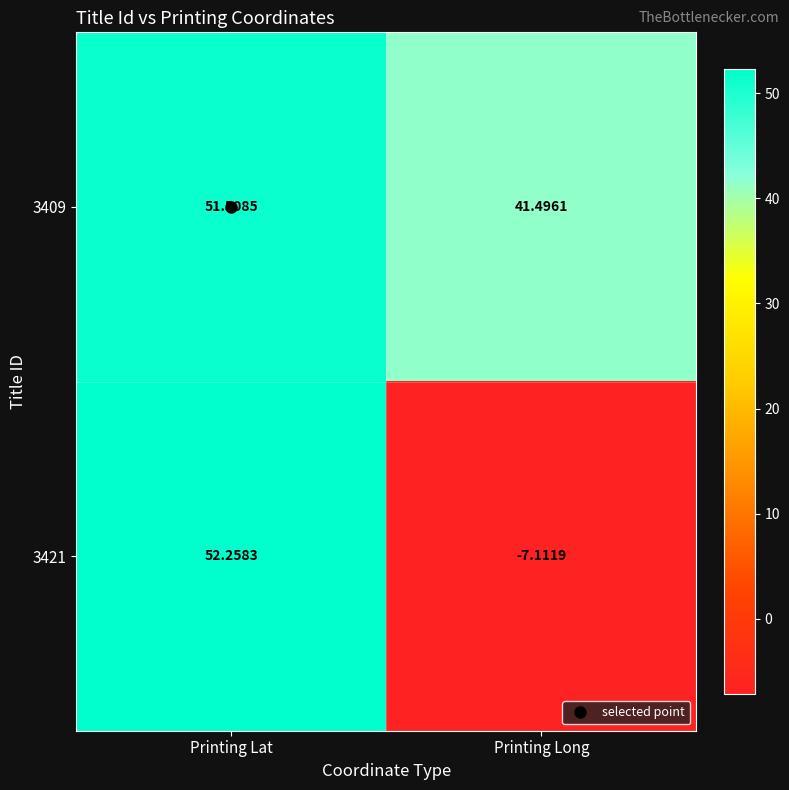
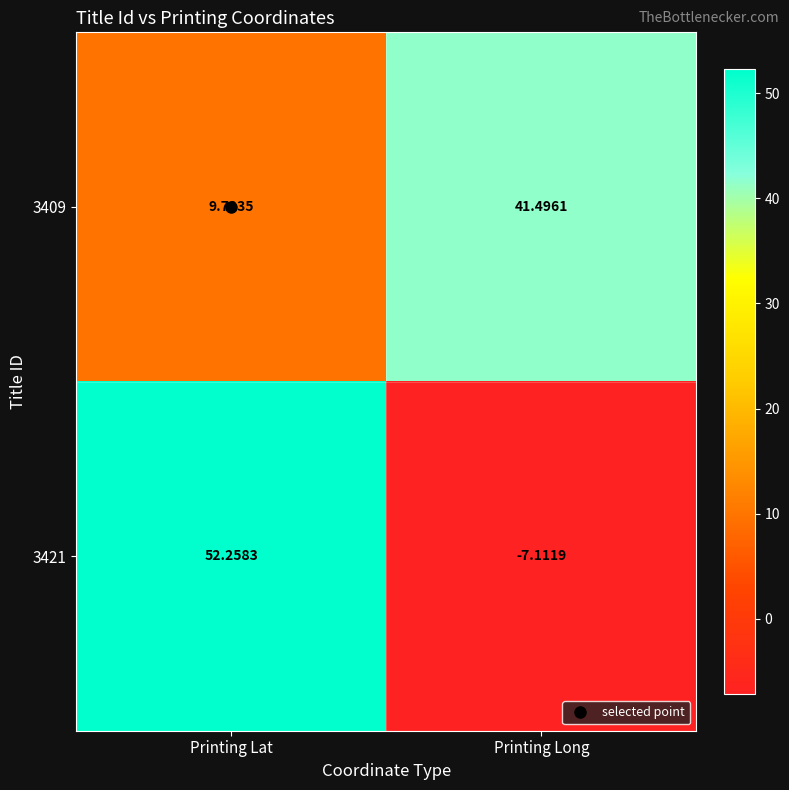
  {
    "3409": {
-     "Printing Lat": 51.5085,
+     "Printing Lat": 9.7235,
      "Printing Long": 41.4961
    },
    "3421": {
      "Printing Lat": 52.2583,
      "Printing Long": -7.1119
    }
  }
